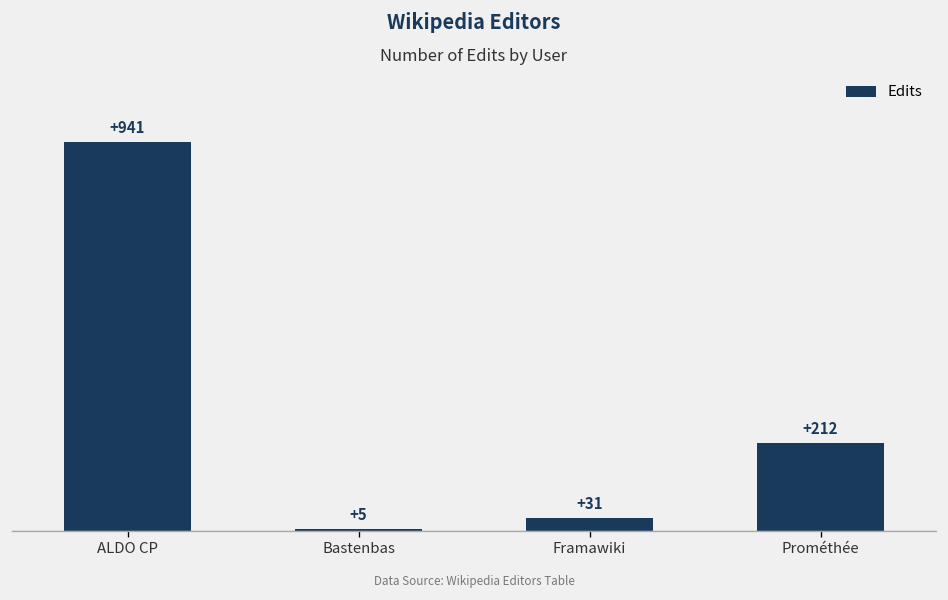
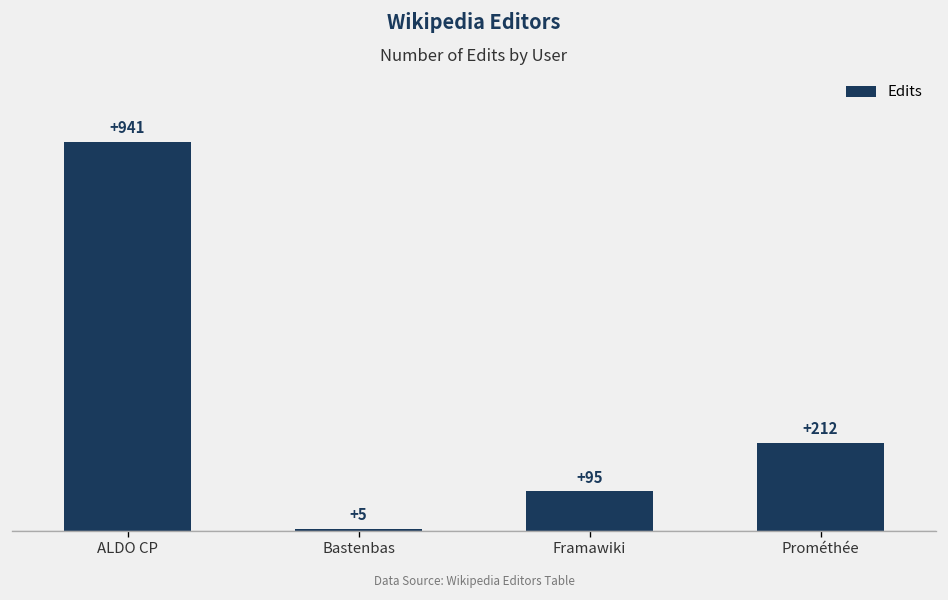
  {
    "ALDO CP": "+941",
    "Bastenbas": "+5",
-   "Framawiki": "+31",
+   "Framawiki": "+95",
    "Prométhée": "+212"
  }
